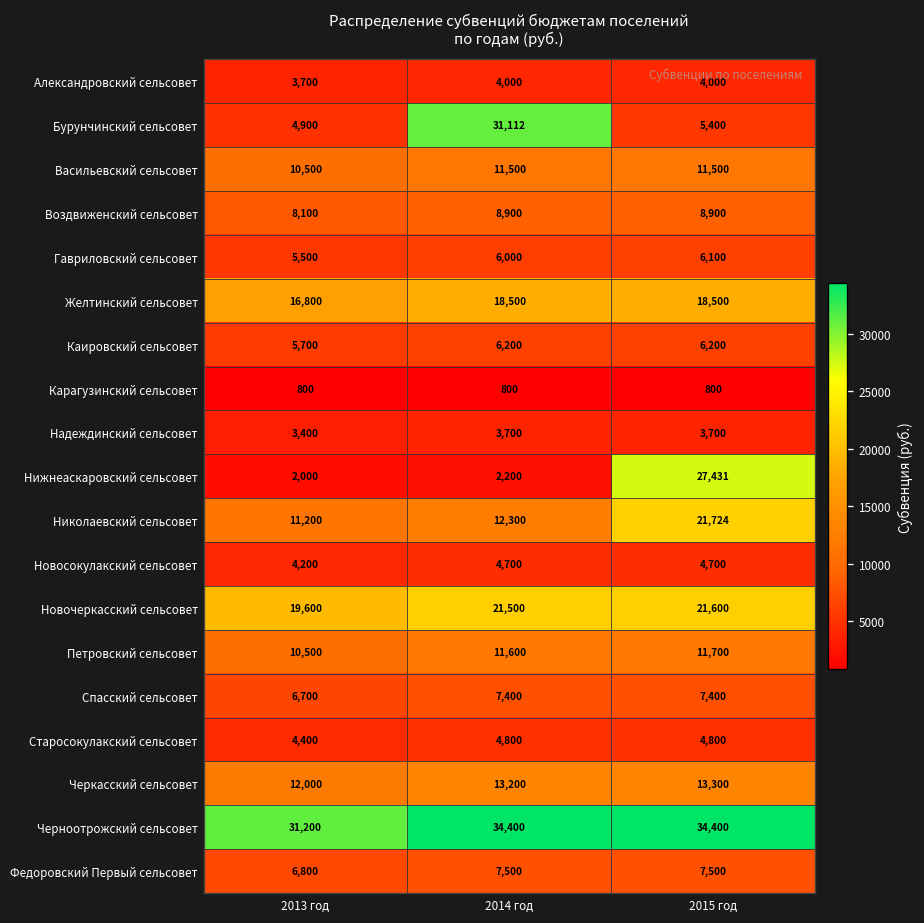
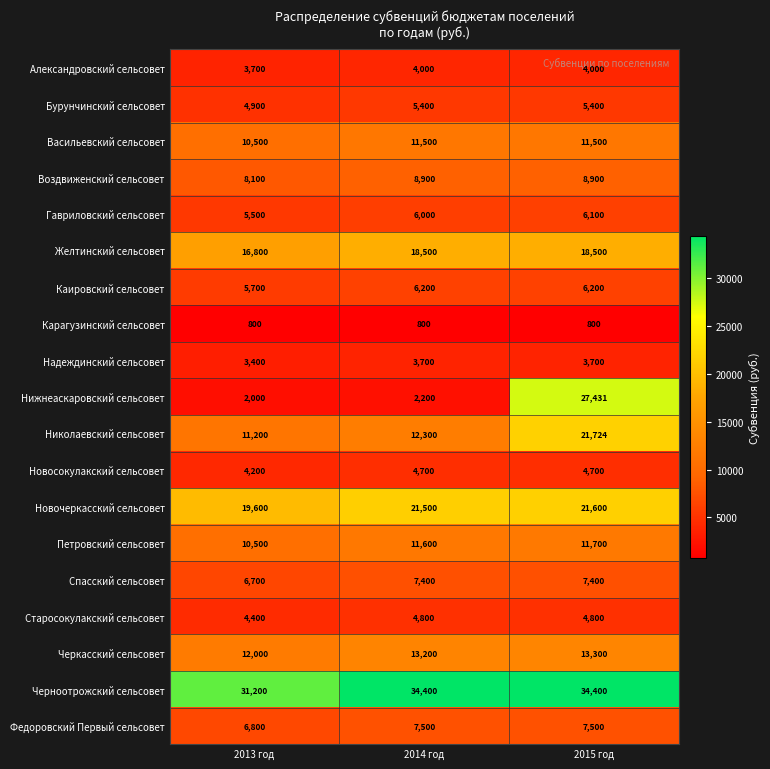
  {
    "Александровский сельсовет": {
      "2013 год": "3,700",
      "2014 год": "4,000"
    },
    "Бурунчинский сельсовет": {
      "2013 год": "4,900",
-     "2014 год": "31,112",
+     "2014 год": "5,400",
      "2015 год": "5,400"
    },
    "Васильевский сельсовет": {
      "2013 год": "10,500",
      "2014 год": "11,500",
      "2015 год": "11,500"
    },
    "Воздвиженский сельсовет": {
      "2013 год": "8,100",
      "2014 год": "8,900",
      "2015 год": "8,900"
    },
    "Гавриловский сельсовет": {
      "2013 год": "5,500",
      "2014 год": "6,000",
      "2015 год": "6,100"
    },
    "Желтинский сельсовет": {
      "2013 год": "16,800",
      "2014 год": "18,500",
      "2015 год": "18,500"
    },
    "Каировский сельсовет": {
      "2013 год": "5,700",
      "2014 год": "6,200",
      "2015 год": "6,200"
    },
    "Карагузинский сельсовет": {
      "2013 год": "800",
      "2014 год": "800",
      "2015 год": "800"
    },
    "Надеждинский сельсовет": {
      "2013 год": "3,400",
      "2014 год": "3,700",
      "2015 год": "3,700"
    },
    "Нижнеаскаровский сельсовет": {
      "2013 год": "2,000",
      "2014 год": "2,200",
      "2015 год": "27,431"
    },
    "Николаевский сельсовет": {
      "2013 год": "11,200",
      "2014 год": "12,300",
      "2015 год": "21,724"
    },
    "Новосокулакский сельсовет": {
      "2013 год": "4,200",
      "2014 год": "4,700",
      "2015 год": "4,700"
    },
    "Новочеркасский сельсовет": {
      "2013 год": "19,600",
      "2014 год": "21,500",
      "2015 год": "21,600"
    },
    "Петровский сельсовет": {
      "2013 год": "10,500",
      "2014 год": "11,600",
      "2015 год": "11,700"
    },
    "Спасский сельсовет": {
      "2013 год": "6,700",
      "2014 год": "7,400",
      "2015 год": "7,400"
    },
    "Старосокулакский сельсовет": {
      "2013 год": "4,400",
      "2014 год": "4,800",
      "2015 год": "4,800"
    },
    "Черкасский сельсовет": {
      "2013 год": "12,000",
      "2014 год": "13,200",
      "2015 год": "13,300"
    },
    "Черноотрожский сельсовет": {
      "2013 год": "31,200",
      "2014 год": "34,400",
      "2015 год": "34,400"
    },
    "Федоровский Первый сельсовет": {
      "2013 год": "6,800",
      "2014 год": "7,500",
      "2015 год": "7,500"
    }
  }
